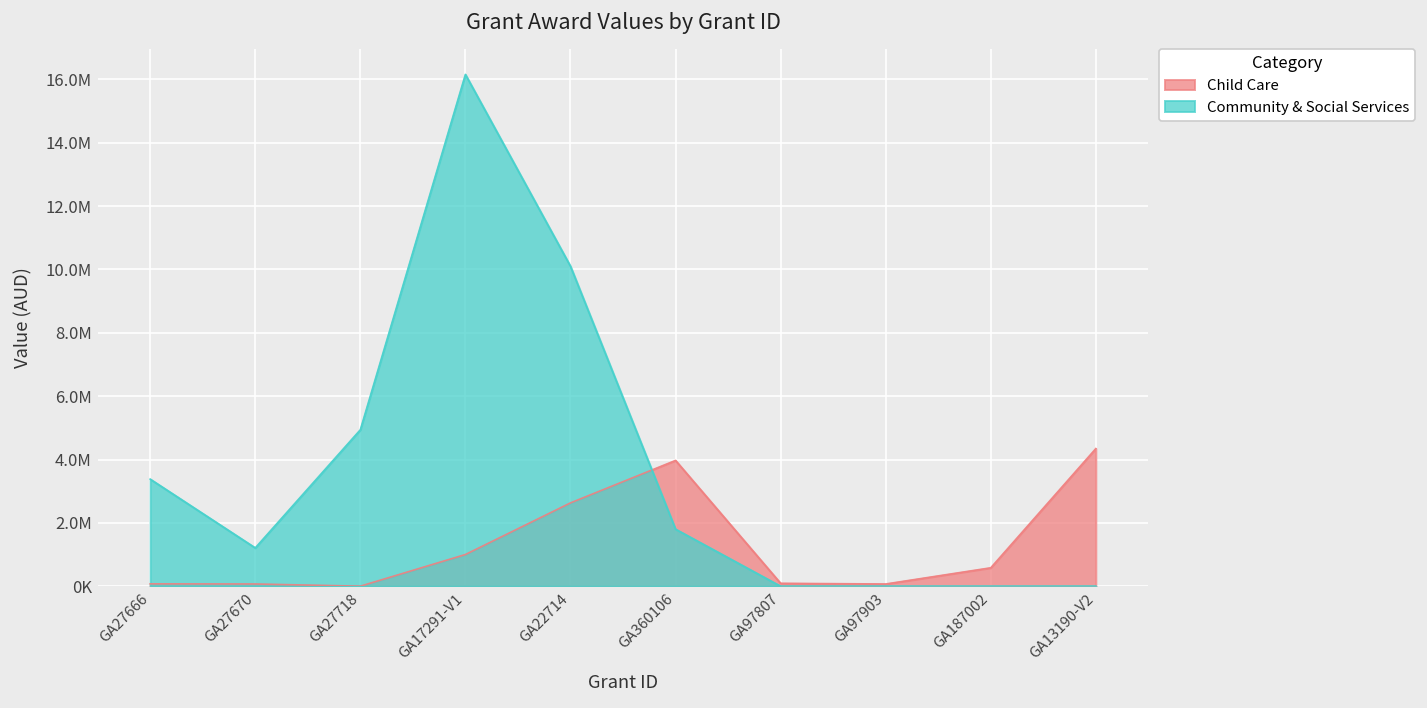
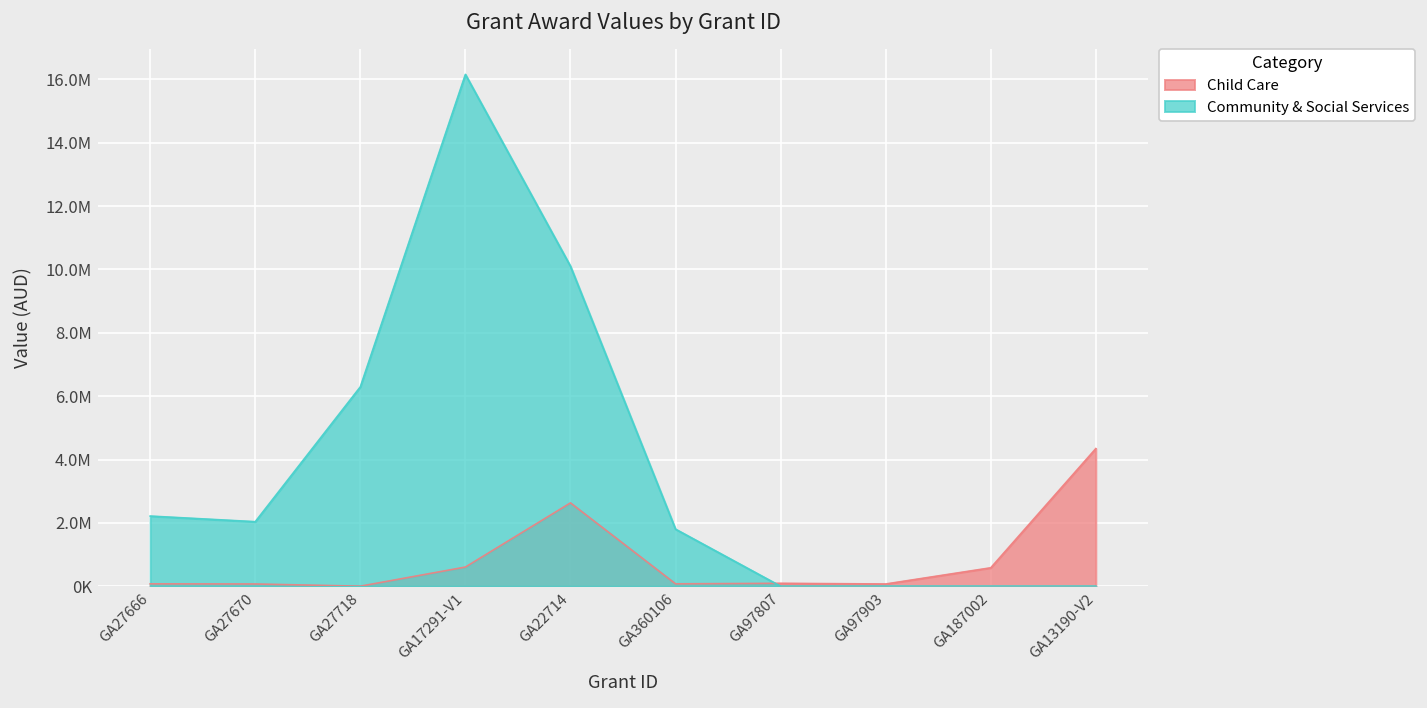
  {
    "Child Care": {
      "GA27666": 100000,
      "GA27670": 100000,
      "GA27718": 0,
-     "GA17291-V1": 1000000,
+     "GA17291-V1": 600000,
      "GA22714": 2600000,
-     "GA360106": 4000000,
+     "GA360106": 100000,
      "GA187002": 600000,
      "GA13190-V2": 4300000
    },
    "Community & Social Services": {
-     "GA27666": 3400000,
-     "GA27670": 1200000,
-     "GA27718": 4900000,
+     "GA27666": 2200000,
+     "GA27670": 2000000,
+     "GA27718": 6300000,
      "GA17291-V1": 16200000,
      "GA22714": 10100000,
      "GA360106": 1800000,
      "GA187002": 0,
      "GA13190-V2": 0
    }
  }
